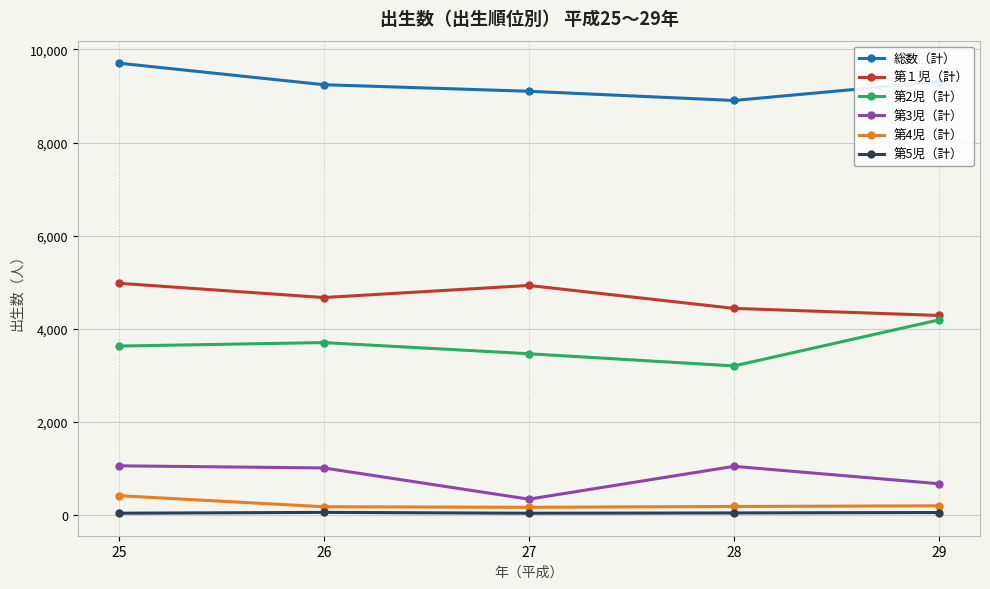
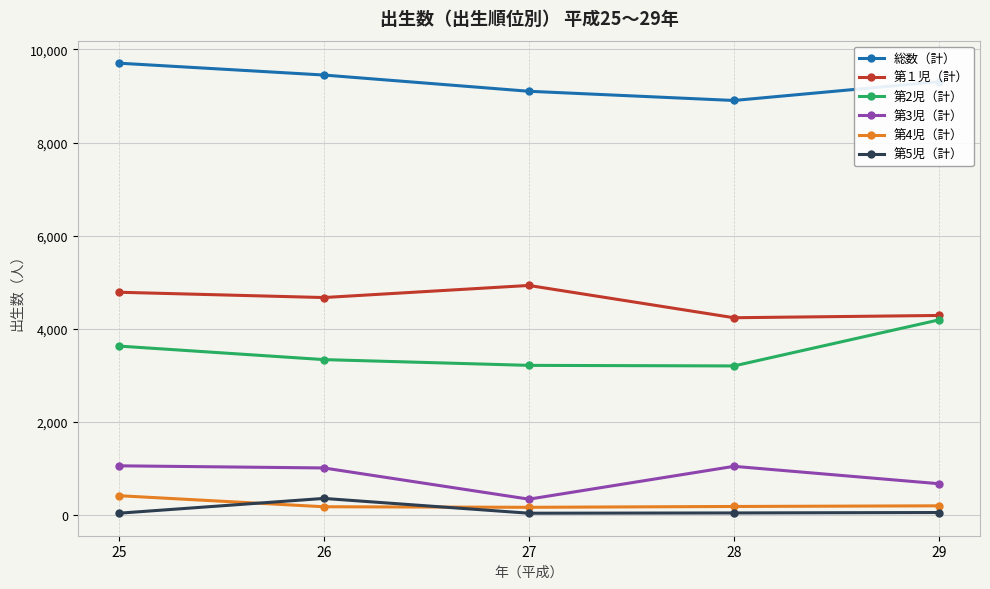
  {
    "総数（計）": {
      "25": "9,700",
-     "26": "9,200",
+     "26": "9,500",
      "27": "9,100",
      "28": "8,900"
    },
    "第１児（計）": {
-     "25": "5,000",
+     "25": "4,800",
      "26": "4,700",
      "27": "4,900",
-     "28": "4,400",
+     "28": "4,200",
      "29": "4,300"
    },
    "第2児（計）": {
      "25": "3,600",
-     "26": "3,700",
-     "27": "3,500",
+     "26": "3,300",
+     "27": "3,200",
      "28": "3,200",
      "29": "4,200"
    },
    "第3児（計）": {
      "25": "1,100",
      "26": "1,000",
      "27": "300",
      "28": "1,000",
      "29": "700"
    },
    "第4児（計）": {
      "25": "400",
      "26": "200",
      "27": "200",
      "28": "200",
      "29": "200"
    },
    "第5児（計）": {
      "25": "0",
-     "26": "100",
+     "26": "400",
      "27": "0",
      "28": "0",
      "29": "0"
    }
  }
